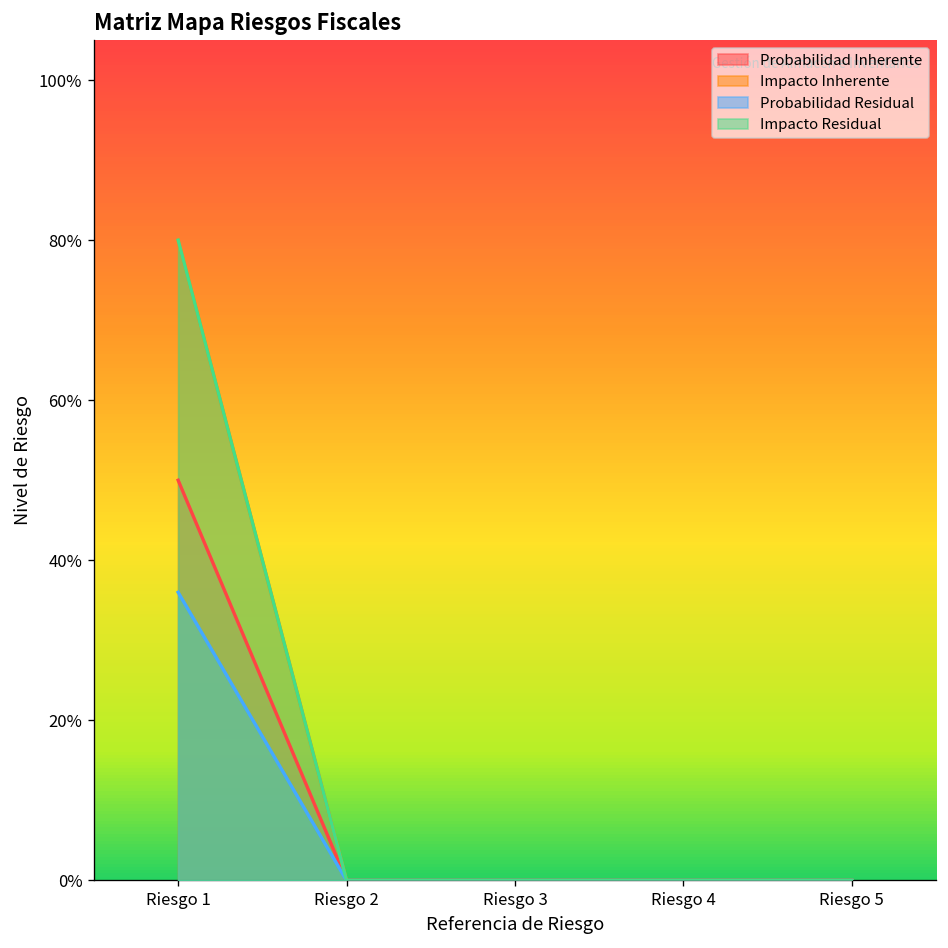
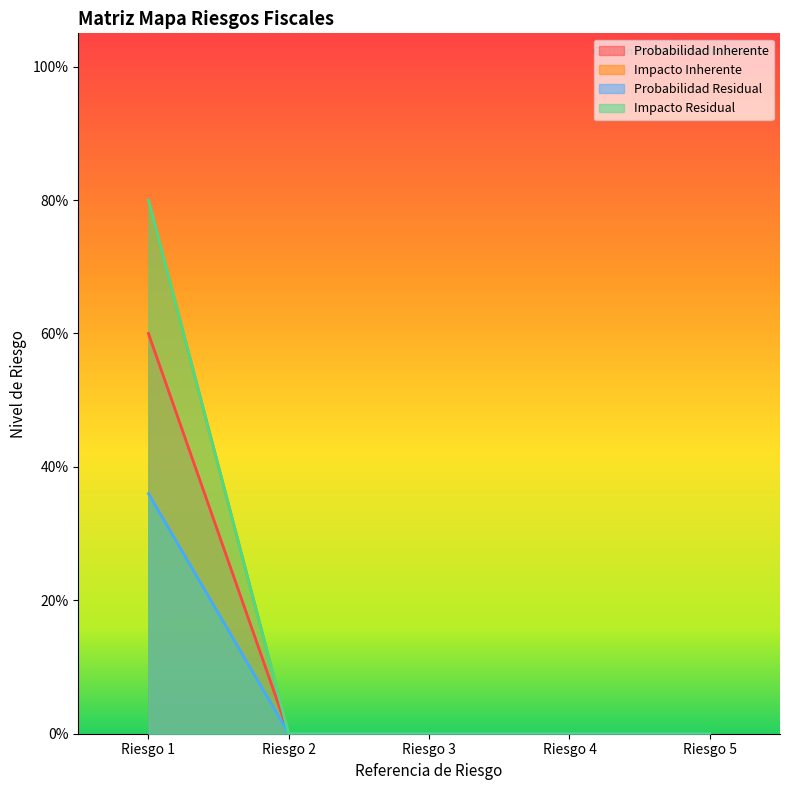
  {
    "Probabilidad Inherente": {
-     "Riesgo 1": "50%"
+     "Riesgo 1": "60%"
    },
    "Impacto Residual": {
      "Riesgo 1": "80%"
    },
    "Probabilidad Residual": {
      "Riesgo 1": "36%"
    }
  }
